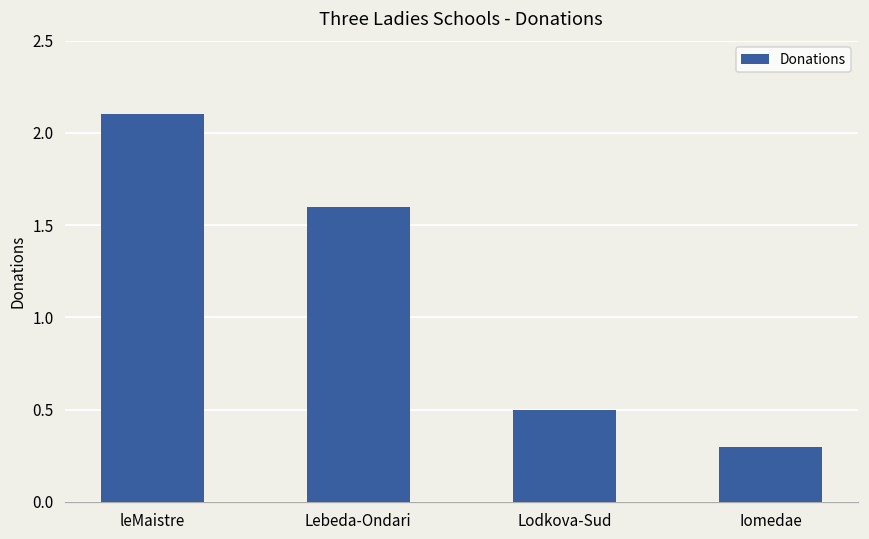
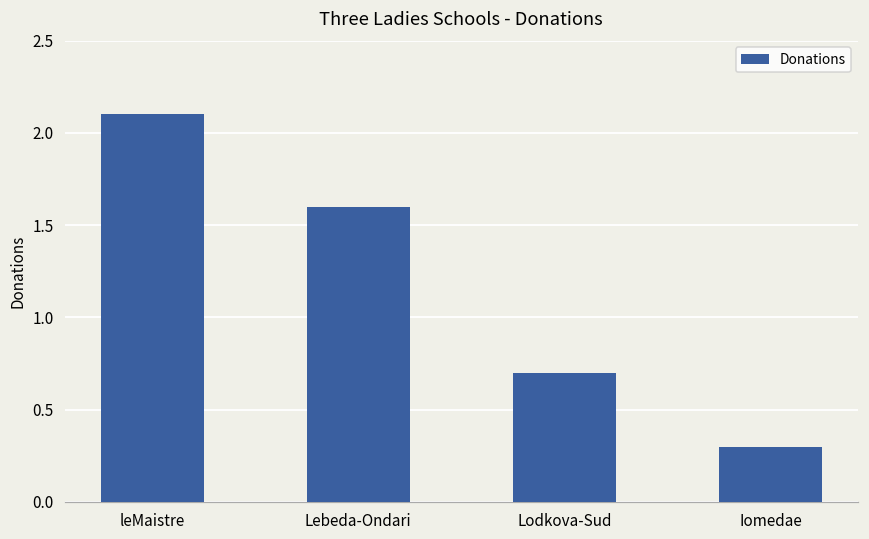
  {
    "leMaistre": 2.1,
    "Lebeda-Ondari": 1.6,
-   "Lodkova-Sud": 0.5,
+   "Lodkova-Sud": 0.7,
    "Iomedae": 0.3
  }
